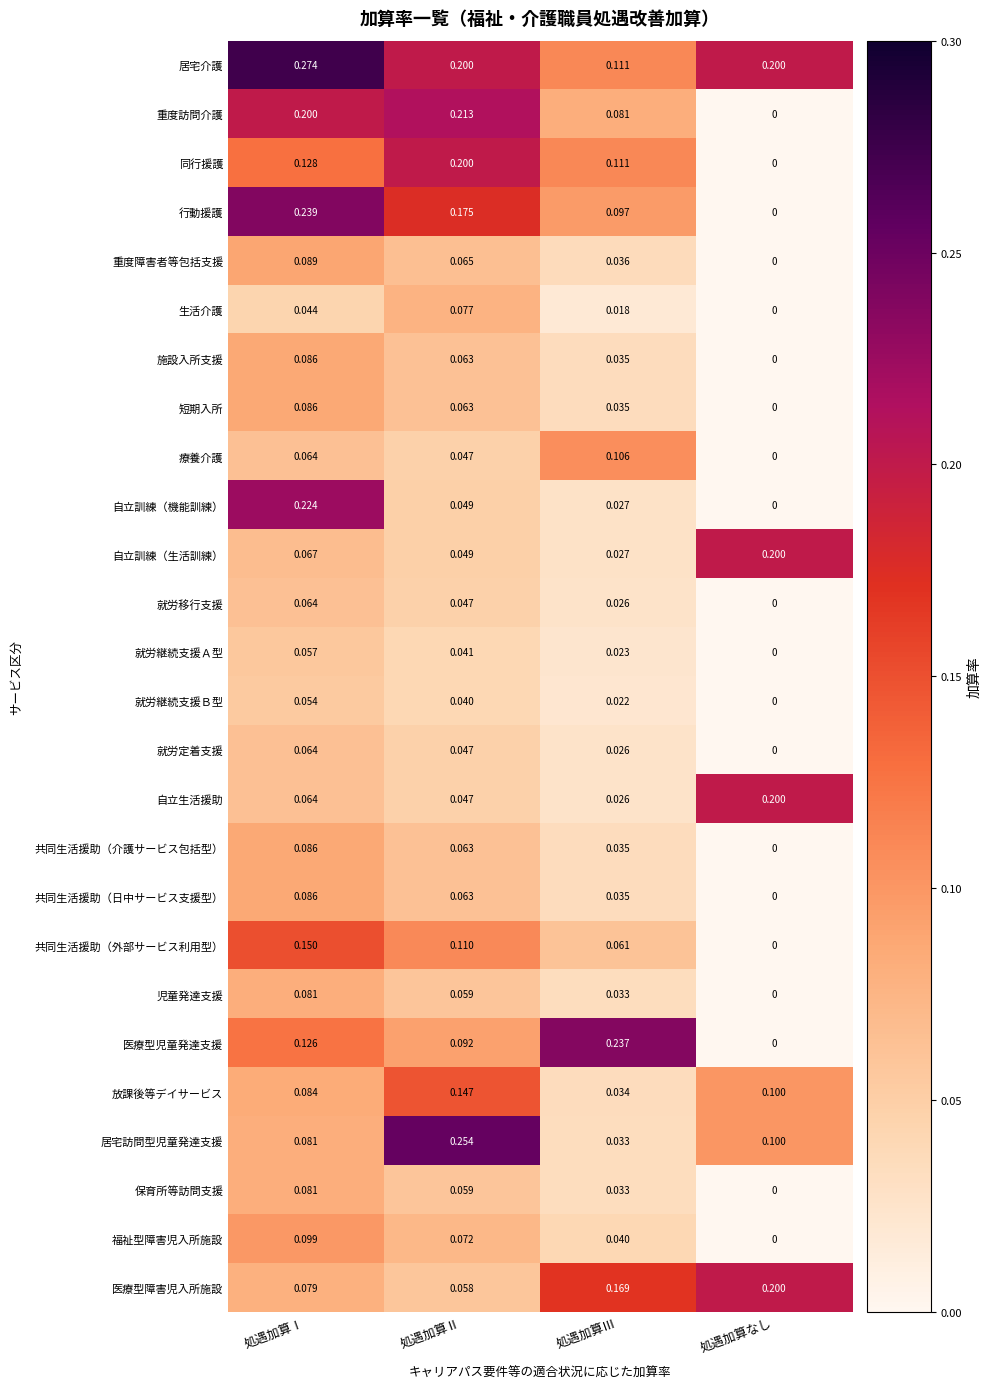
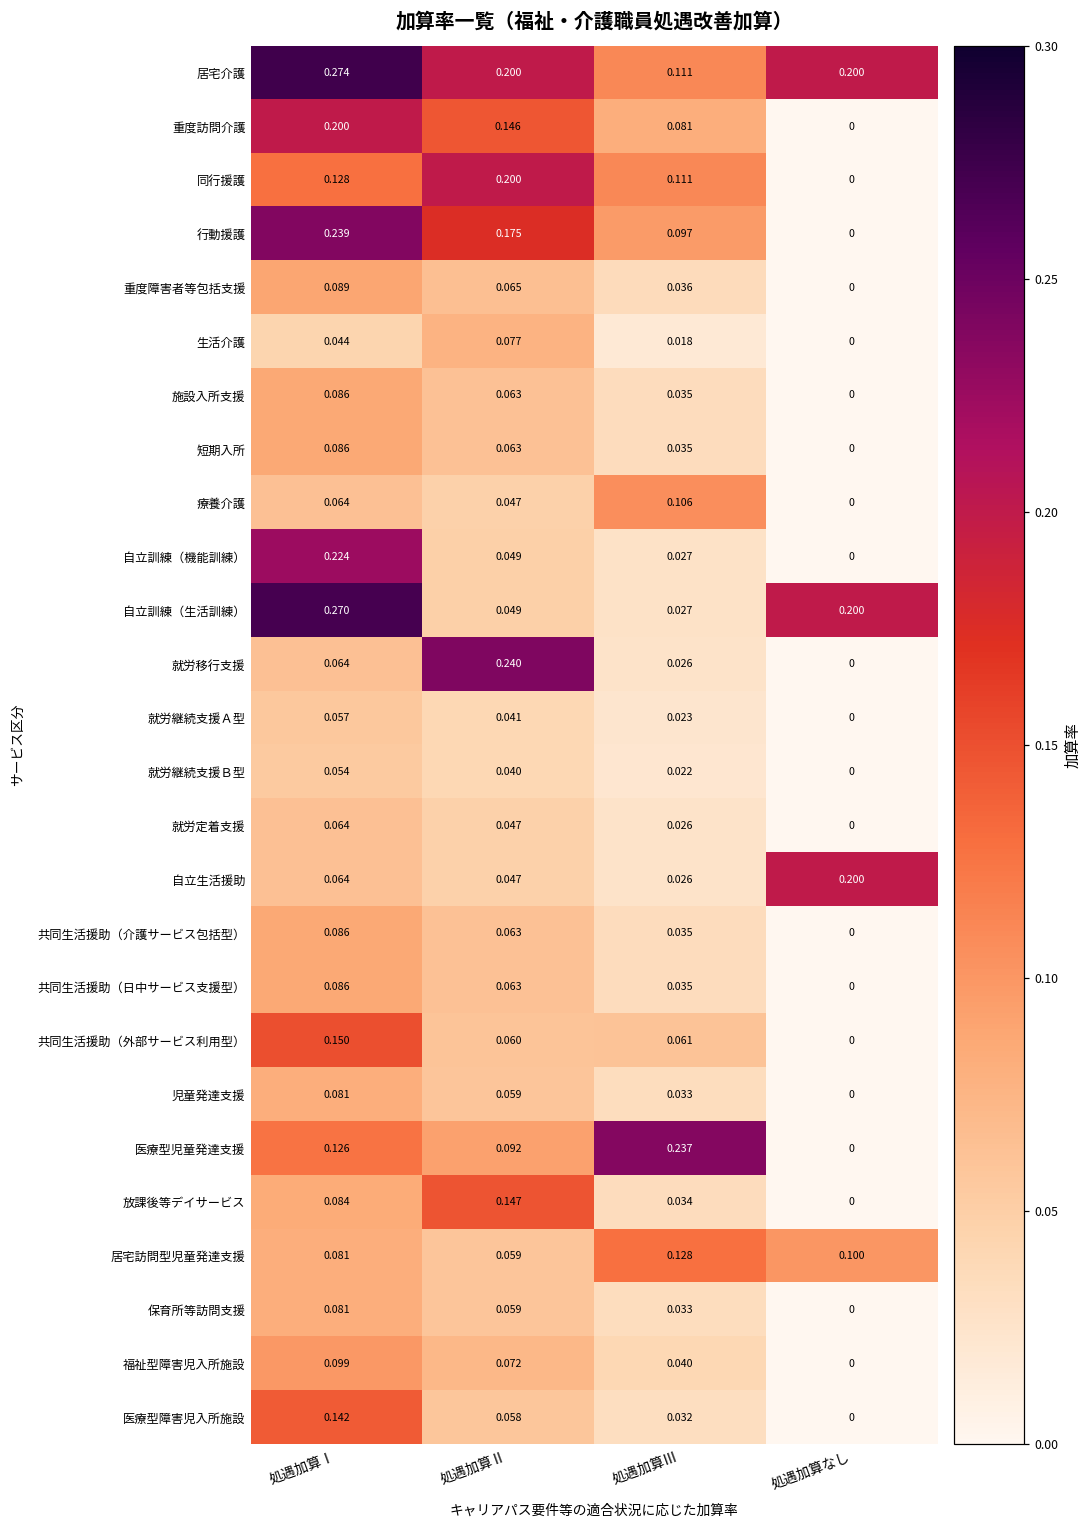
  {
    "居宅介護": {
      "処遇加算Ⅰ": 0.274,
      "処遇加算Ⅱ": 0.200,
      "処遇加算Ⅲ": 0.111,
      "処遇加算なし": 0.200
    },
    "重度訪問介護": {
      "処遇加算Ⅰ": 0.200,
-     "処遇加算Ⅱ": 0.213,
+     "処遇加算Ⅱ": 0.146,
      "処遇加算Ⅲ": 0.081,
      "処遇加算なし": 0
    },
    "同行援護": {
      "処遇加算Ⅰ": 0.128,
      "処遇加算Ⅱ": 0.200,
      "処遇加算Ⅲ": 0.111,
      "処遇加算なし": 0
    },
    "行動援護": {
      "処遇加算Ⅰ": 0.239,
      "処遇加算Ⅱ": 0.175,
      "処遇加算Ⅲ": 0.097,
      "処遇加算なし": 0
    },
    "重度障害者等包括支援": {
      "処遇加算Ⅰ": 0.089,
      "処遇加算Ⅱ": 0.065,
      "処遇加算Ⅲ": 0.036,
      "処遇加算なし": 0
    },
    "生活介護": {
      "処遇加算Ⅰ": 0.044,
      "処遇加算Ⅱ": 0.077,
      "処遇加算Ⅲ": 0.018,
      "処遇加算なし": 0
    },
    "施設入所支援": {
      "処遇加算Ⅰ": 0.086,
      "処遇加算Ⅱ": 0.063,
      "処遇加算Ⅲ": 0.035,
      "処遇加算なし": 0
    },
    "短期入所": {
      "処遇加算Ⅰ": 0.086,
      "処遇加算Ⅱ": 0.063,
      "処遇加算Ⅲ": 0.035,
      "処遇加算なし": 0
    },
    "療養介護": {
      "処遇加算Ⅰ": 0.064,
      "処遇加算Ⅱ": 0.047,
      "処遇加算Ⅲ": 0.106,
      "処遇加算なし": 0
    },
    "自立訓練（機能訓練）": {
      "処遇加算Ⅰ": 0.224,
      "処遇加算Ⅱ": 0.049,
      "処遇加算Ⅲ": 0.027,
      "処遇加算なし": 0
    },
    "自立訓練（生活訓練）": {
-     "処遇加算Ⅰ": 0.067,
+     "処遇加算Ⅰ": 0.270,
      "処遇加算Ⅱ": 0.049,
      "処遇加算Ⅲ": 0.027,
      "処遇加算なし": 0.200
    },
    "就労移行支援": {
      "処遇加算Ⅰ": 0.064,
-     "処遇加算Ⅱ": 0.047,
+     "処遇加算Ⅱ": 0.240,
      "処遇加算Ⅲ": 0.026,
      "処遇加算なし": 0
    },
    "就労継続支援Ａ型": {
      "処遇加算Ⅰ": 0.057,
      "処遇加算Ⅱ": 0.041,
      "処遇加算Ⅲ": 0.023,
      "処遇加算なし": 0
    },
    "就労継続支援Ｂ型": {
      "処遇加算Ⅰ": 0.054,
      "処遇加算Ⅱ": 0.040,
      "処遇加算Ⅲ": 0.022,
      "処遇加算なし": 0
    },
    "就労定着支援": {
      "処遇加算Ⅰ": 0.064,
      "処遇加算Ⅱ": 0.047,
      "処遇加算Ⅲ": 0.026,
      "処遇加算なし": 0
    },
    "自立生活援助": {
      "処遇加算Ⅰ": 0.064,
      "処遇加算Ⅱ": 0.047,
      "処遇加算Ⅲ": 0.026,
      "処遇加算なし": 0.200
    },
    "共同生活援助（介護サービス包括型）": {
      "処遇加算Ⅰ": 0.086,
      "処遇加算Ⅱ": 0.063,
      "処遇加算Ⅲ": 0.035,
      "処遇加算なし": 0
    },
    "共同生活援助（日中サービス支援型）": {
      "処遇加算Ⅰ": 0.086,
      "処遇加算Ⅱ": 0.063,
      "処遇加算Ⅲ": 0.035,
      "処遇加算なし": 0
    },
    "共同生活援助（外部サービス利用型）": {
      "処遇加算Ⅰ": 0.150,
-     "処遇加算Ⅱ": 0.110,
+     "処遇加算Ⅱ": 0.060,
      "処遇加算Ⅲ": 0.061,
      "処遇加算なし": 0
    },
    "児童発達支援": {
      "処遇加算Ⅰ": 0.081,
      "処遇加算Ⅱ": 0.059,
      "処遇加算Ⅲ": 0.033,
      "処遇加算なし": 0
    },
    "医療型児童発達支援": {
      "処遇加算Ⅰ": 0.126,
      "処遇加算Ⅱ": 0.092,
      "処遇加算Ⅲ": 0.237,
      "処遇加算なし": 0
    },
    "放課後等デイサービス": {
      "処遇加算Ⅰ": 0.084,
      "処遇加算Ⅱ": 0.147,
      "処遇加算Ⅲ": 0.034,
-     "処遇加算なし": 0.100
+     "処遇加算なし": 0
    },
    "居宅訪問型児童発達支援": {
      "処遇加算Ⅰ": 0.081,
-     "処遇加算Ⅱ": 0.254,
-     "処遇加算Ⅲ": 0.033,
+     "処遇加算Ⅱ": 0.059,
+     "処遇加算Ⅲ": 0.128,
      "処遇加算なし": 0.100
    },
    "保育所等訪問支援": {
      "処遇加算Ⅰ": 0.081,
      "処遇加算Ⅱ": 0.059,
      "処遇加算Ⅲ": 0.033,
      "処遇加算なし": 0
    },
    "福祉型障害児入所施設": {
      "処遇加算Ⅰ": 0.099,
      "処遇加算Ⅱ": 0.072,
      "処遇加算Ⅲ": 0.040,
      "処遇加算なし": 0
    },
    "医療型障害児入所施設": {
-     "処遇加算Ⅰ": 0.079,
+     "処遇加算Ⅰ": 0.142,
      "処遇加算Ⅱ": 0.058,
-     "処遇加算Ⅲ": 0.169,
-     "処遇加算なし": 0.200
+     "処遇加算Ⅲ": 0.032,
+     "処遇加算なし": 0
    }
  }
